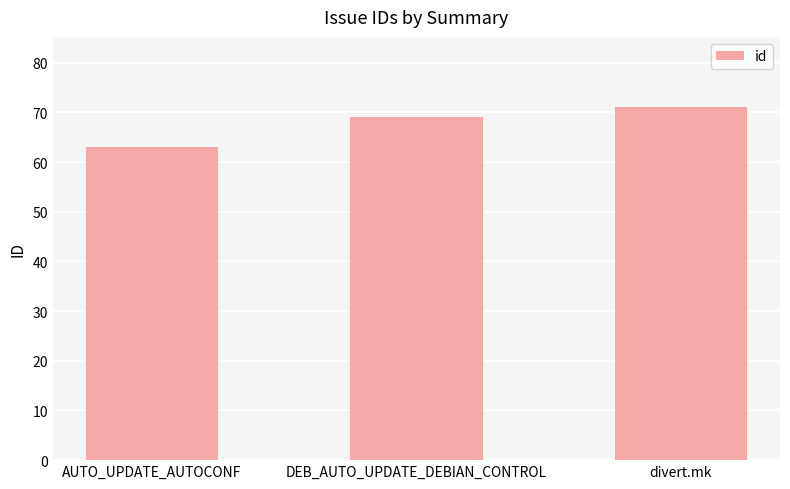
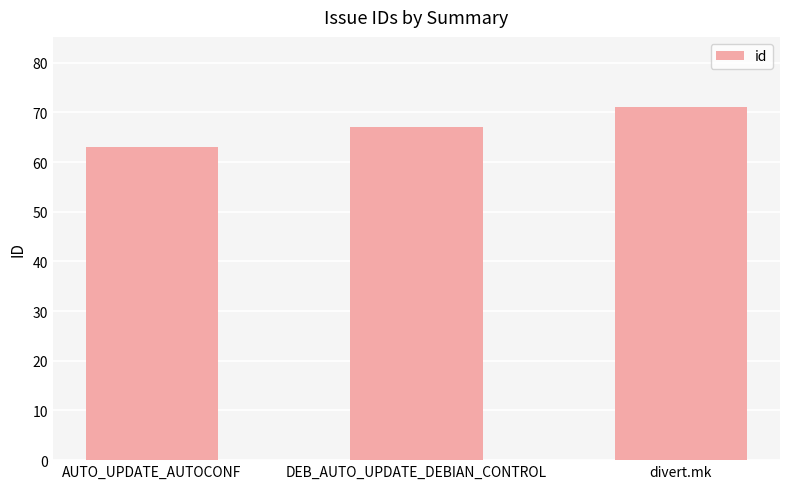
  {
    "AUTO_UPDATE_AUTOCONF": 63,
-   "DEB_AUTO_UPDATE_DEBIAN_CONTROL": 69,
+   "DEB_AUTO_UPDATE_DEBIAN_CONTROL": 67,
    "divert.mk": 71
  }
